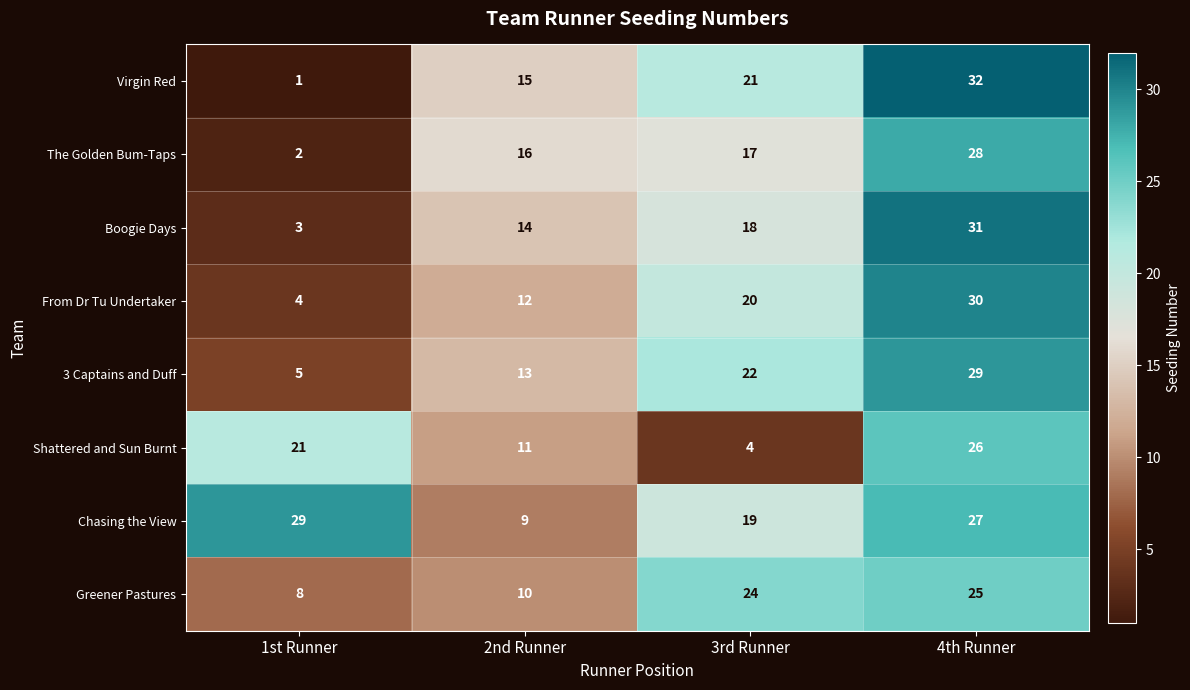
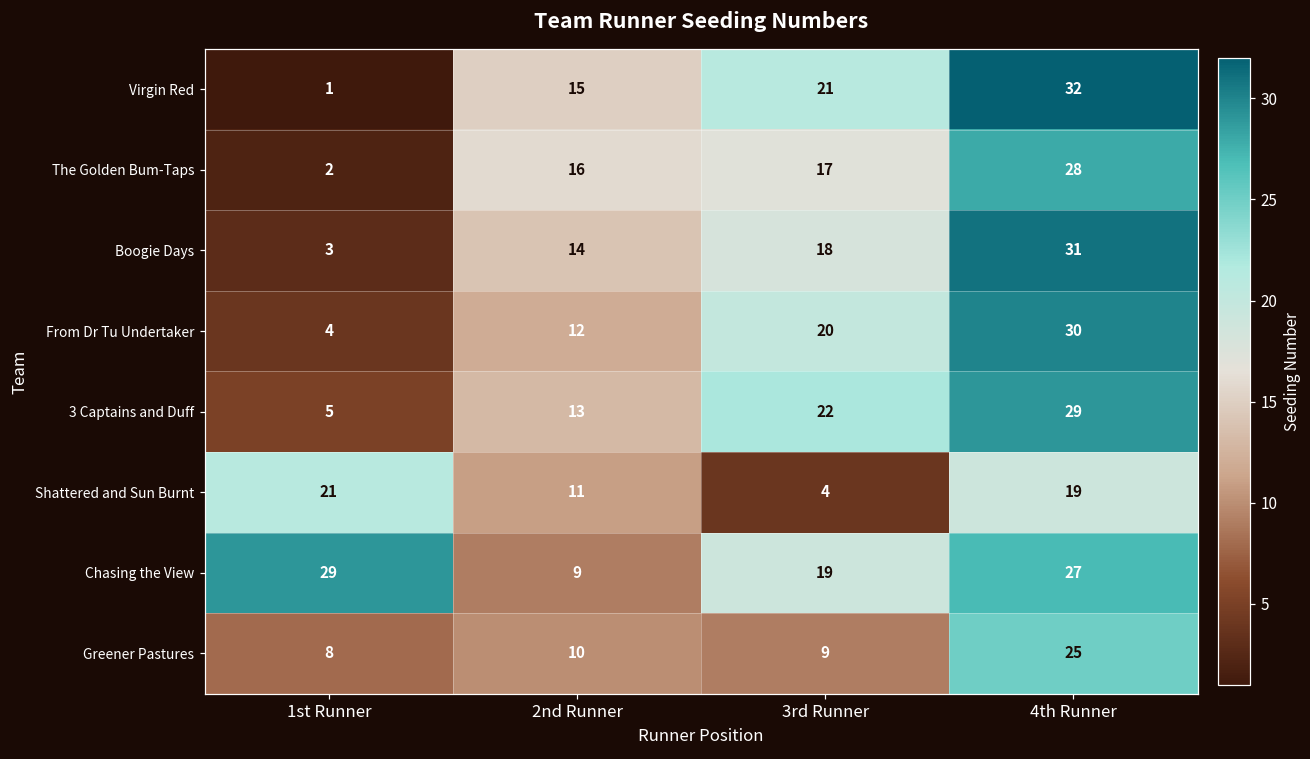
  {
    "Virgin Red": {
      "1st Runner": 1,
      "2nd Runner": 15,
      "3rd Runner": 21,
      "4th Runner": 32
    },
    "The Golden Bum-Taps": {
      "1st Runner": 2,
      "2nd Runner": 16,
      "3rd Runner": 17,
      "4th Runner": 28
    },
    "Boogie Days": {
      "1st Runner": 3,
      "2nd Runner": 14,
      "3rd Runner": 18,
      "4th Runner": 31
    },
    "From Dr Tu Undertaker": {
      "1st Runner": 4,
      "2nd Runner": 12,
      "3rd Runner": 20,
      "4th Runner": 30
    },
    "3 Captains and Duff": {
      "1st Runner": 5,
      "2nd Runner": 13,
      "3rd Runner": 22,
      "4th Runner": 29
    },
    "Shattered and Sun Burnt": {
      "1st Runner": 21,
      "2nd Runner": 11,
      "3rd Runner": 4,
-     "4th Runner": 26
+     "4th Runner": 19
    },
    "Chasing the View": {
      "1st Runner": 29,
      "2nd Runner": 9,
      "3rd Runner": 19,
      "4th Runner": 27
    },
    "Greener Pastures": {
      "1st Runner": 8,
      "2nd Runner": 10,
-     "3rd Runner": 24,
+     "3rd Runner": 9,
      "4th Runner": 25
    }
  }
